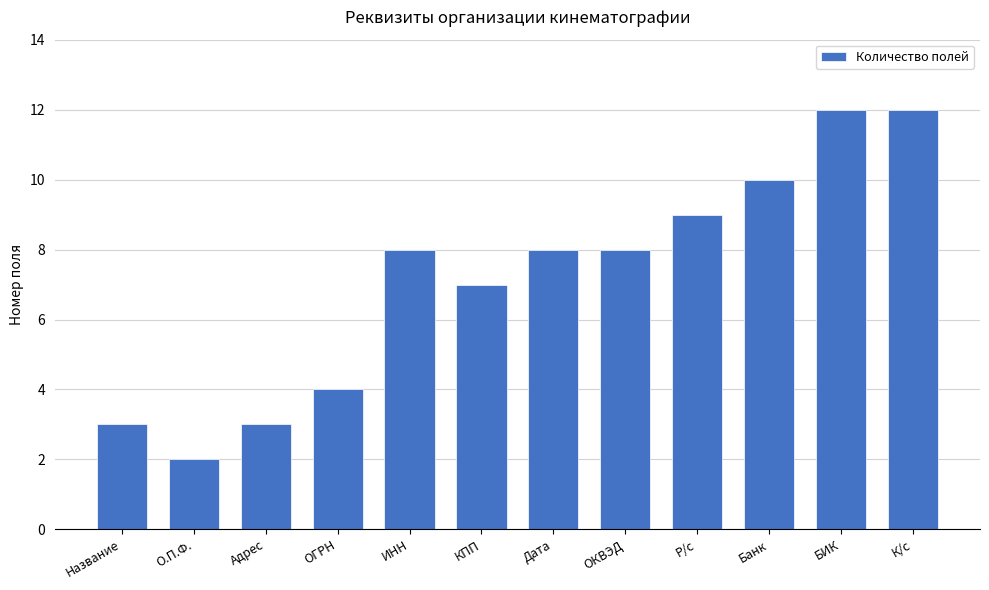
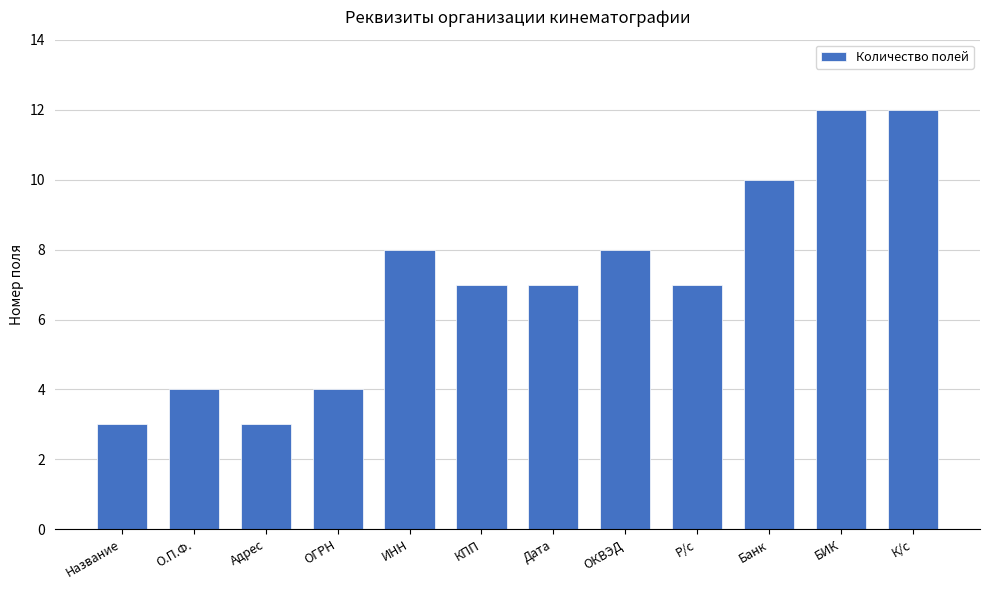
  {
    "Название": 3,
-   "О.П.Ф.": 2,
+   "О.П.Ф.": 4,
    "Адрес": 3,
    "ОГРН": 4,
    "ИНН": 8,
    "КПП": 7,
-   "Дата": 8,
+   "Дата": 7,
    "ОКВЭД": 8,
-   "Р/с": 9,
+   "Р/с": 7,
    "Банк": 10,
    "БИК": 12,
    "К/с": 12
  }
